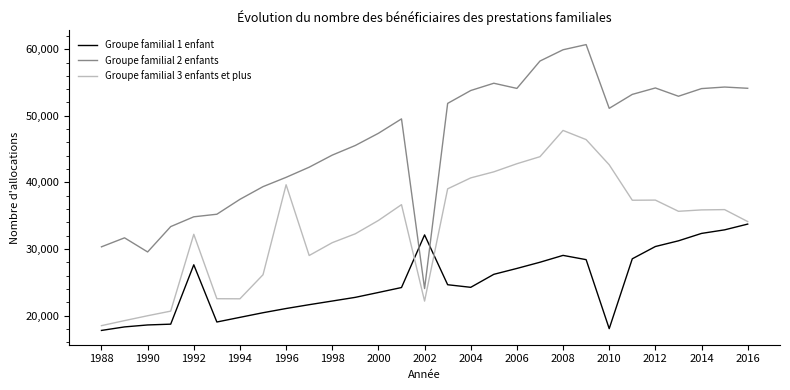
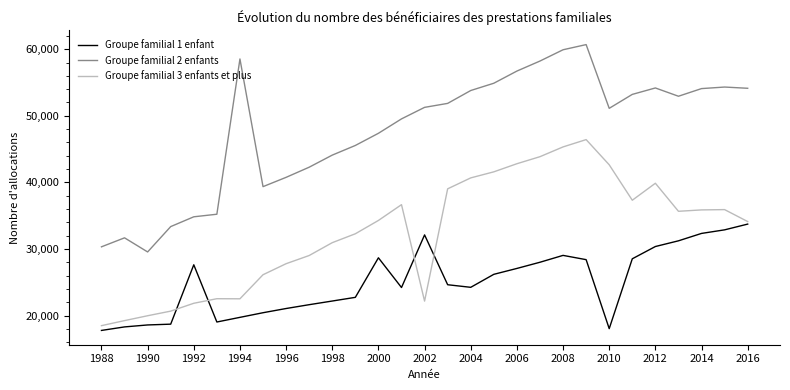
  {
    "Groupe familial 1 enfant": {
      "1988": "18,000",
      "1990": "19,000",
      "1992": "28,000",
      "1994": "20,000",
      "1996": "21,000",
      "1998": "22,000",
-     "2000": "23,000",
+     "2000": "29,000",
      "2002": "32,000",
      "2004": "24,000",
      "2006": "27,000",
      "2008": "29,000",
      "2010": "18,000",
      "2012": "30,000",
      "2014": "32,000"
    },
    "Groupe familial 2 enfants": {
      "1988": "30,000",
      "1990": "30,000",
      "1992": "35,000",
-     "1994": "37,000",
+     "1994": "59,000",
      "1996": "41,000",
      "1998": "44,000",
      "2000": "47,000",
-     "2002": "24,000",
+     "2002": "51,000",
      "2004": "54,000",
-     "2006": "54,000",
+     "2006": "57,000",
      "2008": "60,000",
      "2010": "51,000",
      "2012": "54,000",
      "2014": "54,000",
      "2016": "54,000"
    },
    "Groupe familial 3 enfants et plus": {
      "1988": "18,000",
      "1990": "20,000",
-     "1992": "32,000",
+     "1992": "22,000",
      "1994": "23,000",
-     "1996": "40,000",
+     "1996": "28,000",
      "1998": "31,000",
      "2000": "34,000",
      "2002": "22,000",
      "2004": "41,000",
      "2006": "43,000",
-     "2008": "48,000",
+     "2008": "45,000",
      "2010": "43,000",
-     "2012": "37,000",
+     "2012": "40,000",
      "2014": "36,000"
    }
  }
